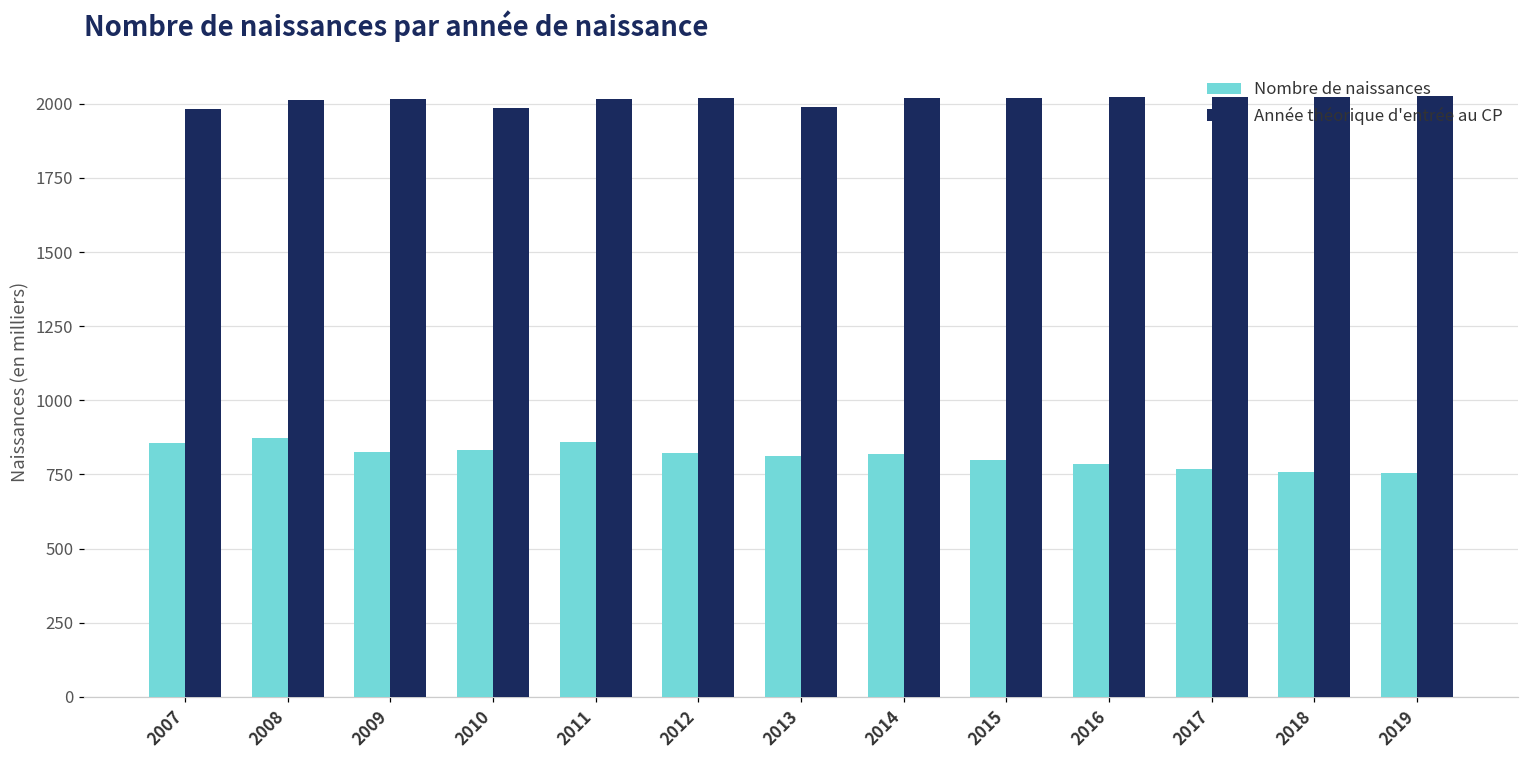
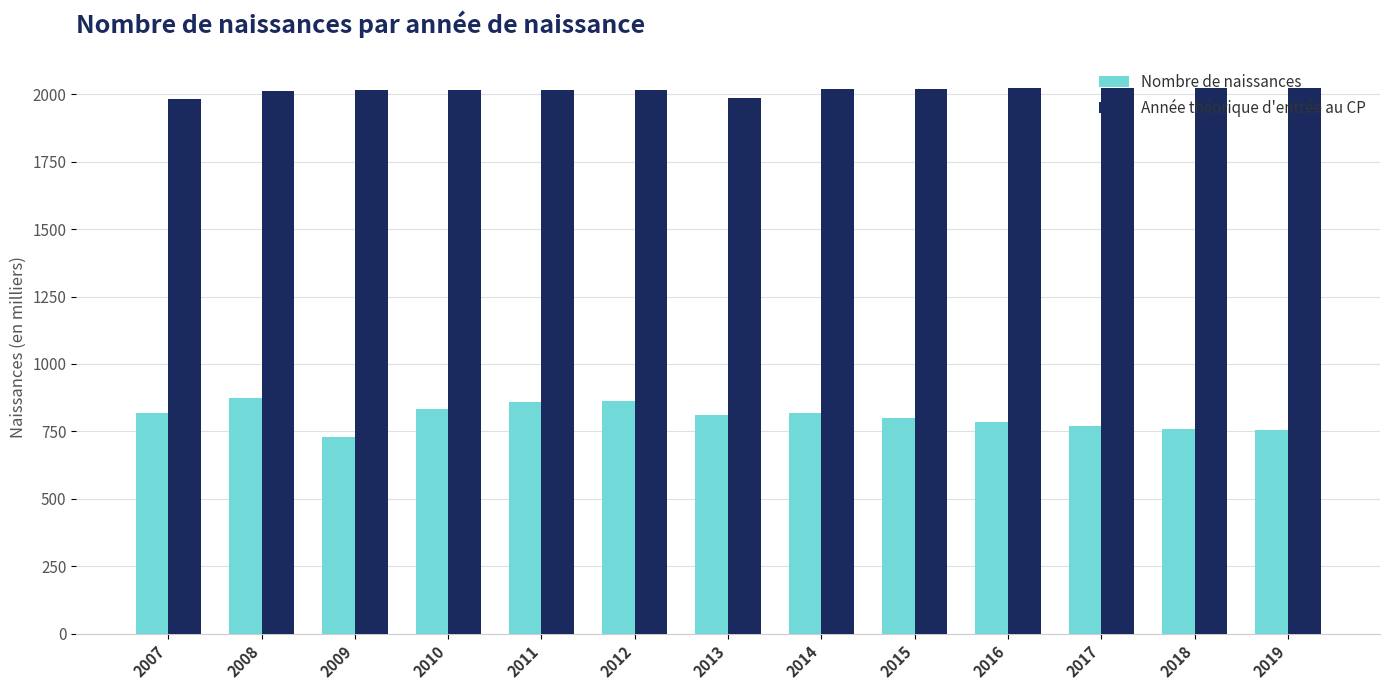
  {
    "Nombre de naissances": {
-     "2007": 850,
+     "2007": 820,
      "2008": 870,
-     "2009": 820,
+     "2009": 730,
      "2010": 830,
      "2011": 860,
-     "2012": 820,
+     "2012": 860,
      "2013": 810,
      "2014": 820,
      "2015": 800,
      "2016": 780,
      "2017": 770,
      "2018": 760,
      "2019": 750
    },
    "Année théorique d'entrée au CP": {
      "2007": 1980,
      "2008": 2010,
      "2009": 2020,
-     "2010": 1990,
+     "2010": 2020,
      "2011": 2020,
      "2012": 2020,
      "2013": 1990,
      "2014": 2020,
      "2015": 2020,
      "2016": 2020,
      "2017": 2020,
      "2018": 2020,
      "2019": 2030
    }
  }
